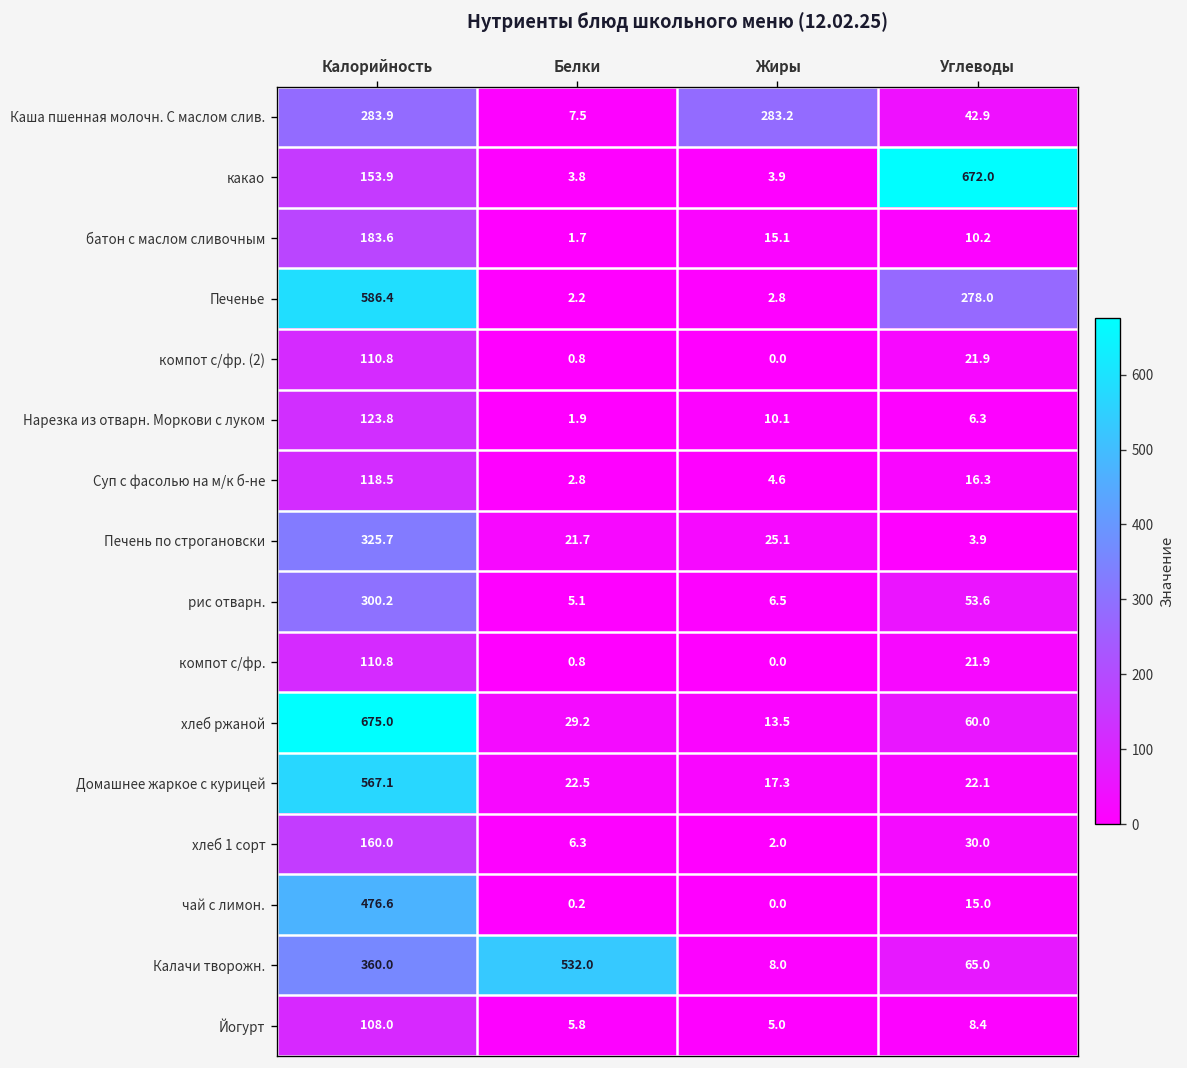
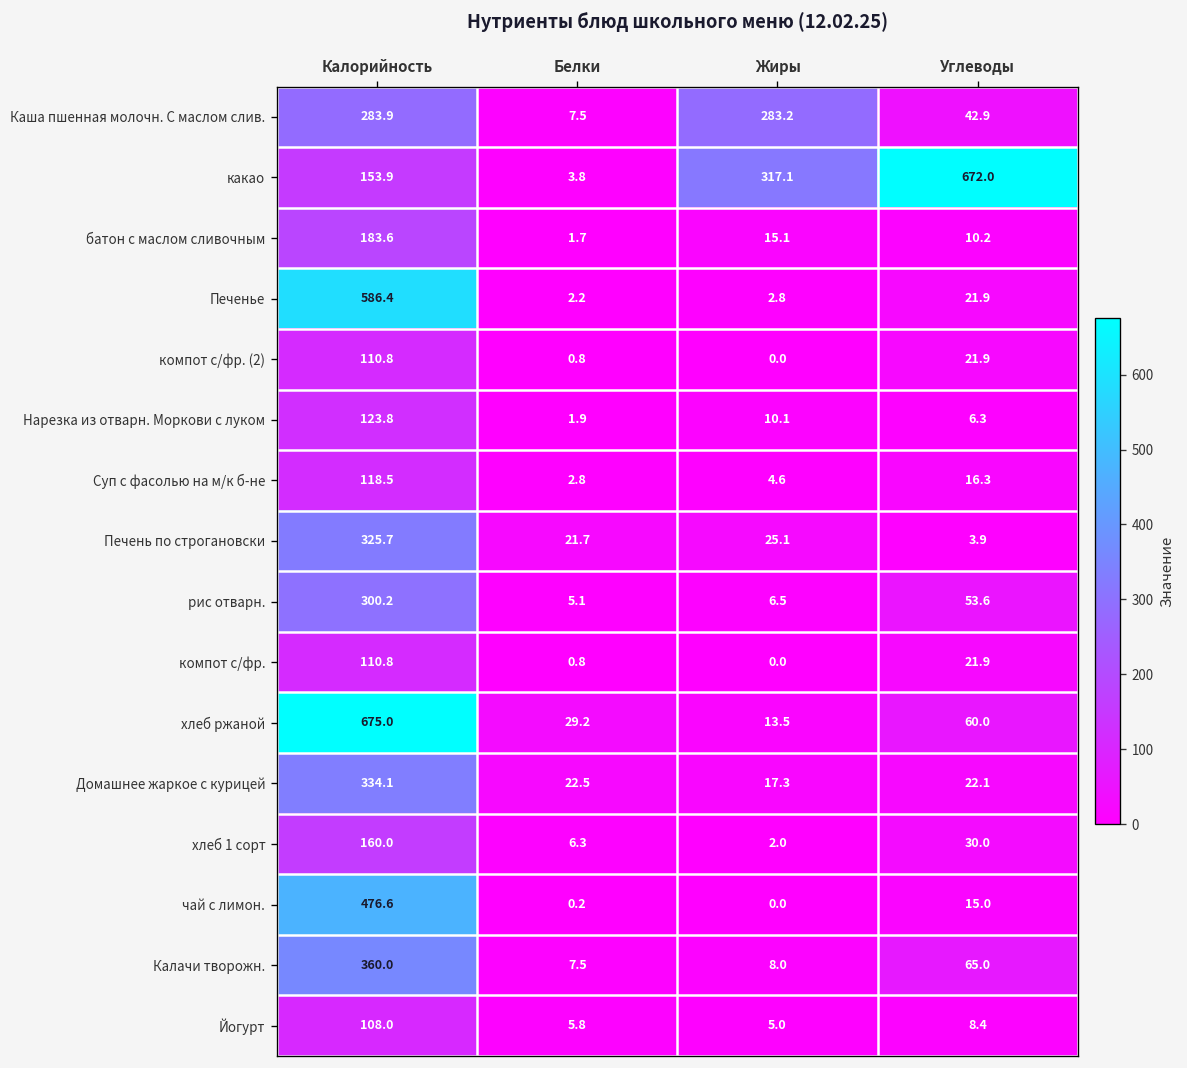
  {
    "Каша пшенная молочн. С маслом слив.": {
      "Калорийность": 283.9,
      "Белки": 7.5,
      "Жиры": 283.2,
      "Углеводы": 42.9
    },
    "какао": {
      "Калорийность": 153.9,
      "Белки": 3.8,
-     "Жиры": 3.9,
+     "Жиры": 317.1,
      "Углеводы": 672.0
    },
    "батон с маслом сливочным": {
      "Калорийность": 183.6,
      "Белки": 1.7,
      "Жиры": 15.1,
      "Углеводы": 10.2
    },
    "Печенье": {
      "Калорийность": 586.4,
      "Белки": 2.2,
      "Жиры": 2.8,
-     "Углеводы": 278.0
+     "Углеводы": 21.9
    },
    "компот с/фр. (2)": {
      "Калорийность": 110.8,
      "Белки": 0.8,
      "Жиры": 0.0,
      "Углеводы": 21.9
    },
    "Нарезка из отварн. Моркови с луком": {
      "Калорийность": 123.8,
      "Белки": 1.9,
      "Жиры": 10.1,
      "Углеводы": 6.3
    },
    "Суп с фасолью на м/к б-не": {
      "Калорийность": 118.5,
      "Белки": 2.8,
      "Жиры": 4.6,
      "Углеводы": 16.3
    },
    "Печень по строгановски": {
      "Калорийность": 325.7,
      "Белки": 21.7,
      "Жиры": 25.1,
      "Углеводы": 3.9
    },
    "рис отварн.": {
      "Калорийность": 300.2,
      "Белки": 5.1,
      "Жиры": 6.5,
      "Углеводы": 53.6
    },
    "компот с/фр.": {
      "Калорийность": 110.8,
      "Белки": 0.8,
      "Жиры": 0.0,
      "Углеводы": 21.9
    },
    "хлеб ржаной": {
      "Калорийность": 675.0,
      "Белки": 29.2,
      "Жиры": 13.5,
      "Углеводы": 60.0
    },
    "Домашнее жаркое с курицей": {
-     "Калорийность": 567.1,
+     "Калорийность": 334.1,
      "Белки": 22.5,
      "Жиры": 17.3,
      "Углеводы": 22.1
    },
    "хлеб 1 сорт": {
      "Калорийность": 160.0,
      "Белки": 6.3,
      "Жиры": 2.0,
      "Углеводы": 30.0
    },
    "чай с лимон.": {
      "Калорийность": 476.6,
      "Белки": 0.2,
      "Жиры": 0.0,
      "Углеводы": 15.0
    },
    "Калачи творожн.": {
      "Калорийность": 360.0,
-     "Белки": 532.0,
+     "Белки": 7.5,
      "Жиры": 8.0,
      "Углеводы": 65.0
    },
    "Йогурт": {
      "Калорийность": 108.0,
      "Белки": 5.8,
      "Жиры": 5.0,
      "Углеводы": 8.4
    }
  }
